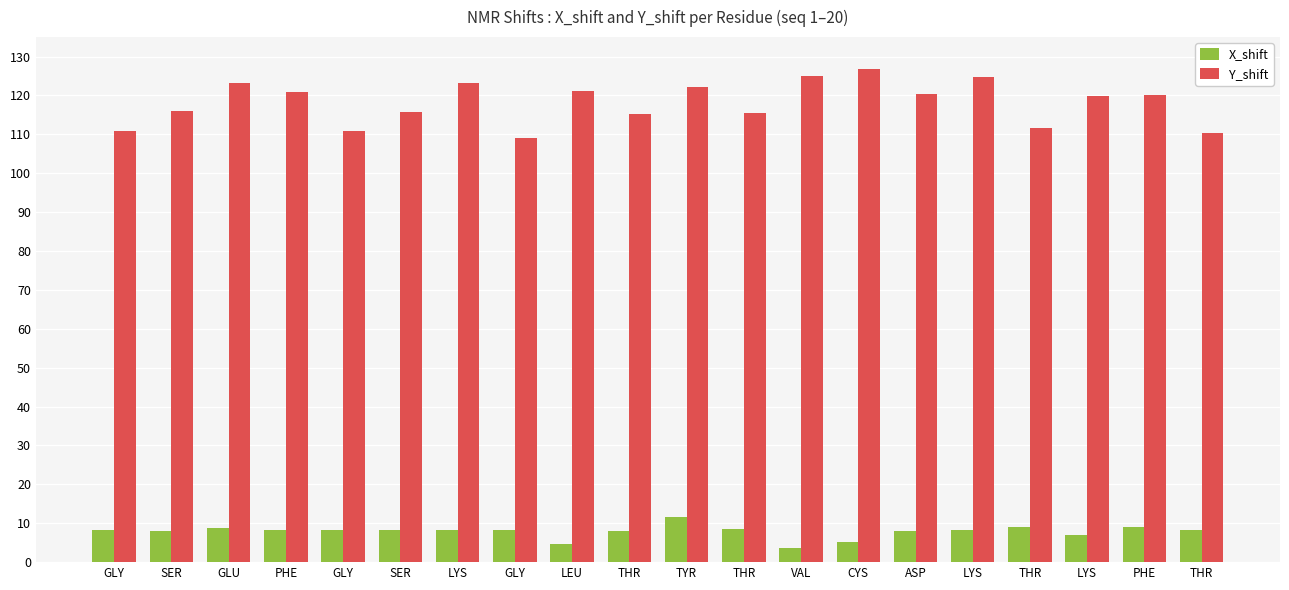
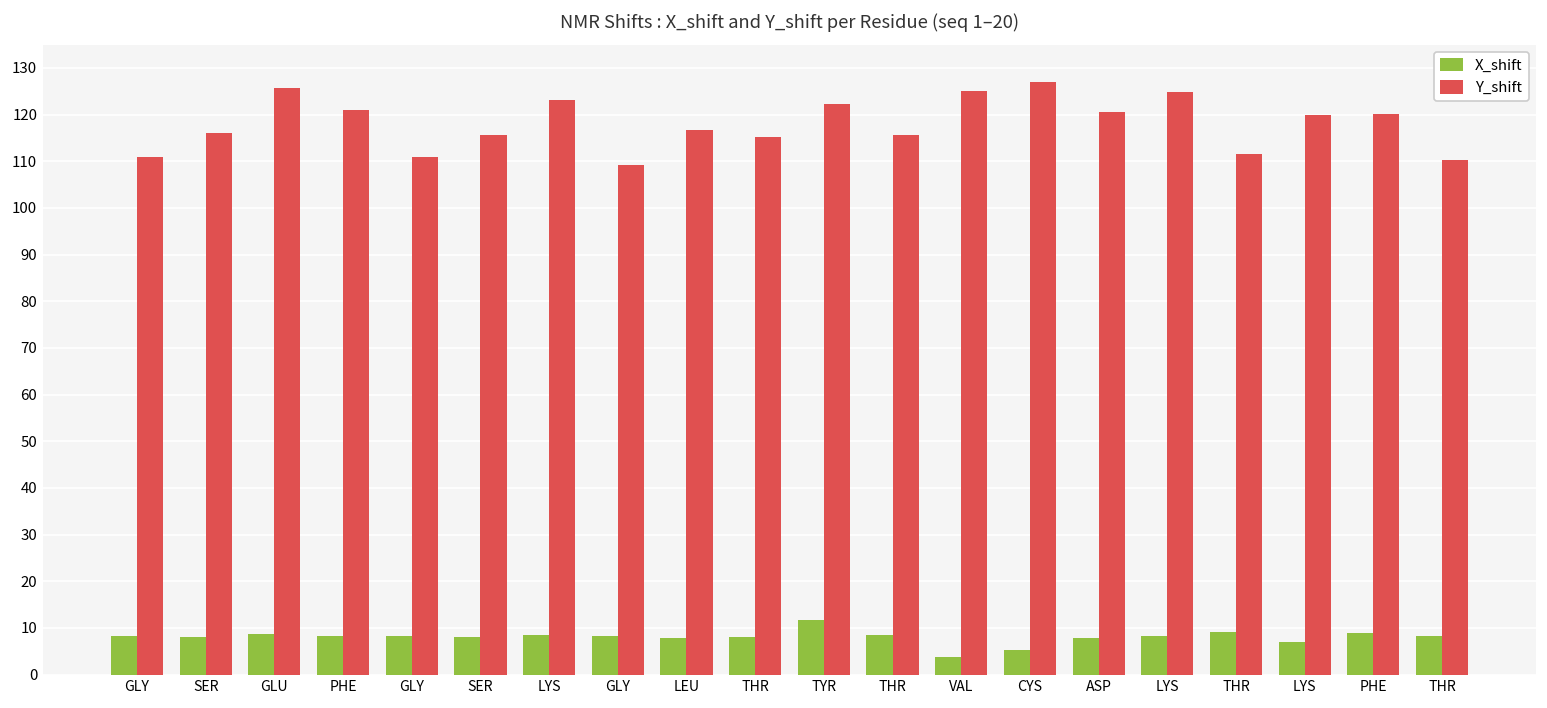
  {
    "X_shift": {
      "GLU": 9,
-     "LEU": 5,
+     "LEU": 8,
      "TYR": 12,
      "VAL": 4,
      "CYS": 5,
      "ASP": 8
    },
    "Y_shift": {
-     "GLU": 123,
-     "LEU": 121,
+     "GLU": 126,
+     "LEU": 117,
      "TYR": 122,
      "VAL": 125,
      "CYS": 127,
      "ASP": 120
    }
  }
